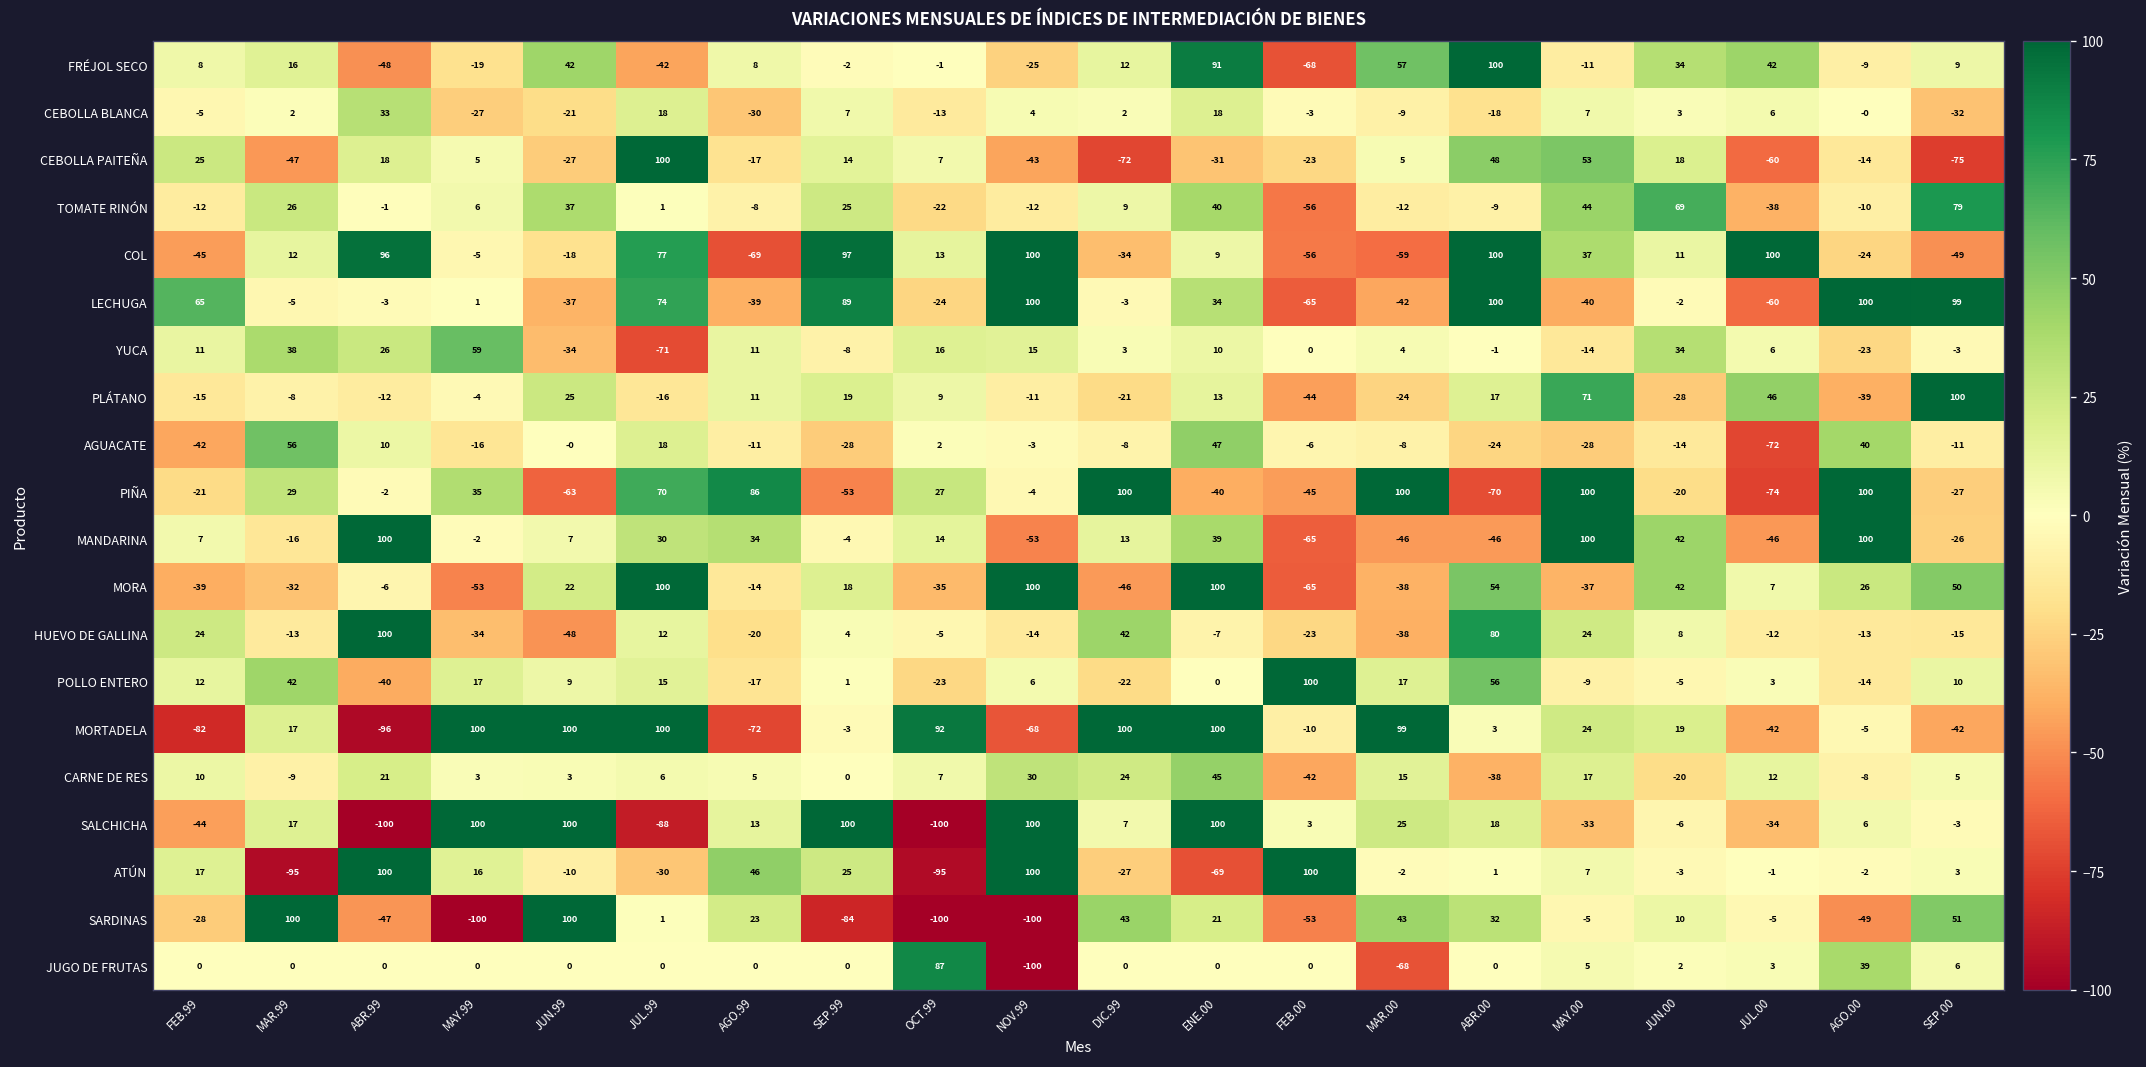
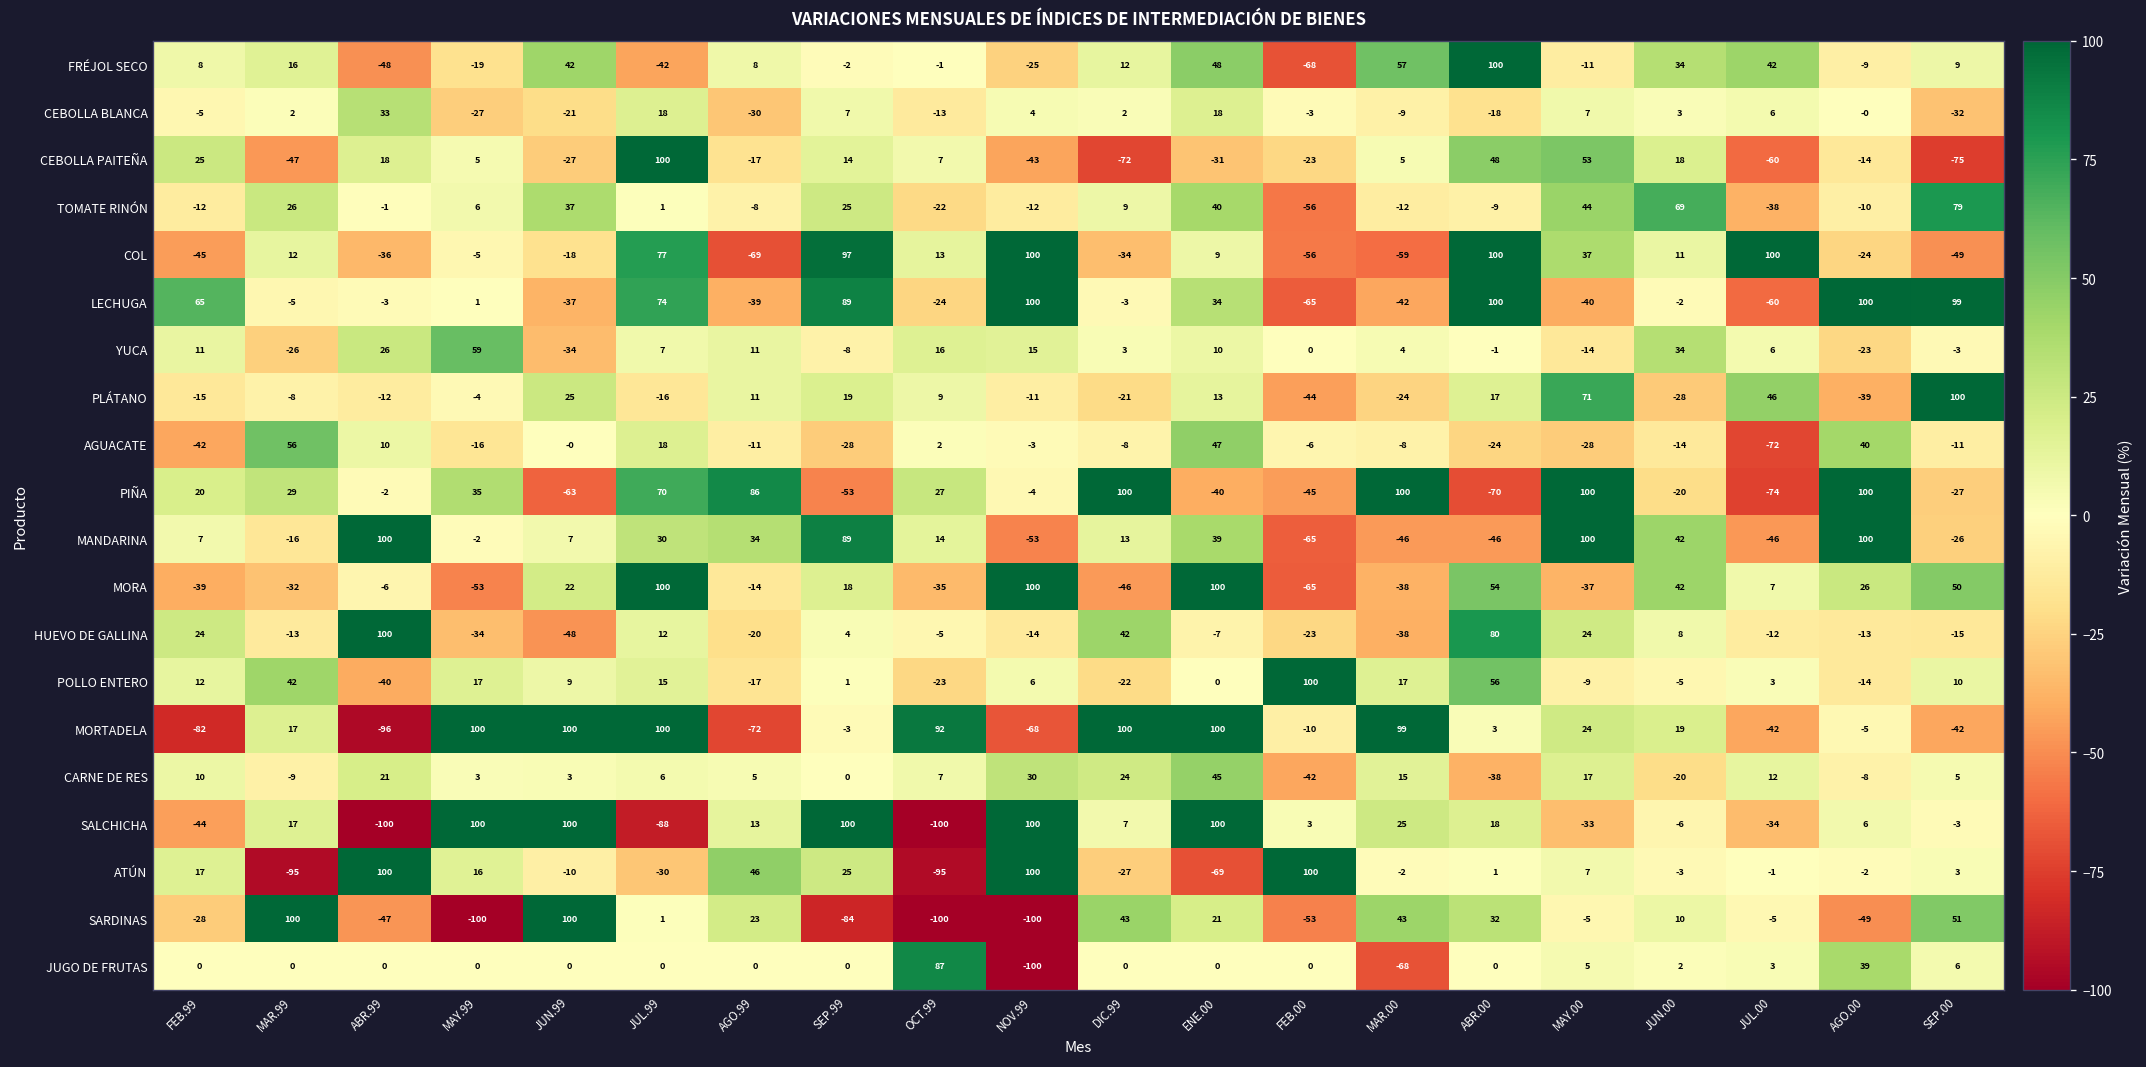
  {
    "FRÉJOL SECO": {
      "FEB.99": 8,
      "MAR.99": 16,
      "ABR.99": -48,
      "MAY.99": -19,
      "JUN.99": 42,
      "JUL.99": -42,
      "AGO.99": 8,
      "SEP.99": -2,
      "OCT.99": -1,
      "NOV.99": -25,
      "DIC.99": 12,
-     "ENE.00": 91,
+     "ENE.00": 48,
      "FEB.00": -68,
      "MAR.00": 57,
      "ABR.00": 100,
      "MAY.00": -11,
      "JUN.00": 34,
      "JUL.00": 42,
      "AGO.00": -9,
      "SEP.00": 9
    },
    "COL": {
      "FEB.99": -45,
      "MAR.99": 12,
-     "ABR.99": 96,
+     "ABR.99": -36,
      "MAY.99": -5,
      "JUN.99": -18,
      "JUL.99": 77,
      "AGO.99": -69,
      "SEP.99": 97,
      "OCT.99": 13,
      "NOV.99": 100,
      "DIC.99": -34,
      "ENE.00": 9,
      "FEB.00": -56,
      "MAR.00": -59,
      "ABR.00": 100,
      "MAY.00": 37,
      "JUN.00": 11,
      "JUL.00": 100,
      "AGO.00": -24,
      "SEP.00": -49
    },
    "YUCA": {
      "FEB.99": 11,
-     "MAR.99": 38,
+     "MAR.99": -26,
      "ABR.99": 26,
      "MAY.99": 59,
      "JUN.99": -34,
-     "JUL.99": -71,
+     "JUL.99": 7,
      "AGO.99": 11,
      "SEP.99": -8,
      "OCT.99": 16,
      "NOV.99": 15,
      "DIC.99": 3,
      "ENE.00": 10,
      "FEB.00": 0,
      "MAR.00": 4,
      "ABR.00": -1,
      "MAY.00": -14,
      "JUN.00": 34,
      "JUL.00": 6,
      "AGO.00": -23,
      "SEP.00": -3
    },
    "PIÑA": {
-     "FEB.99": -21,
+     "FEB.99": 20,
      "MAR.99": 29,
      "ABR.99": -2,
      "MAY.99": 35,
      "JUN.99": -63,
      "JUL.99": 70,
      "AGO.99": 86,
      "SEP.99": -53,
      "OCT.99": 27,
      "NOV.99": -4,
      "DIC.99": 100,
      "ENE.00": -40,
      "FEB.00": -45,
      "MAR.00": 100,
      "ABR.00": -70,
      "MAY.00": 100,
      "JUN.00": -20,
      "JUL.00": -74,
      "AGO.00": 100,
      "SEP.00": -27
    },
    "MANDARINA": {
      "FEB.99": 7,
      "MAR.99": -16,
      "ABR.99": 100,
      "MAY.99": -2,
      "JUN.99": 7,
      "JUL.99": 30,
      "AGO.99": 34,
-     "SEP.99": -4,
+     "SEP.99": 89,
      "OCT.99": 14,
      "NOV.99": -53,
      "DIC.99": 13,
      "ENE.00": 39,
      "FEB.00": -65,
      "MAR.00": -46,
      "ABR.00": -46,
      "MAY.00": 100,
      "JUN.00": 42,
      "JUL.00": -46,
      "AGO.00": 100,
      "SEP.00": -26
    }
  }
